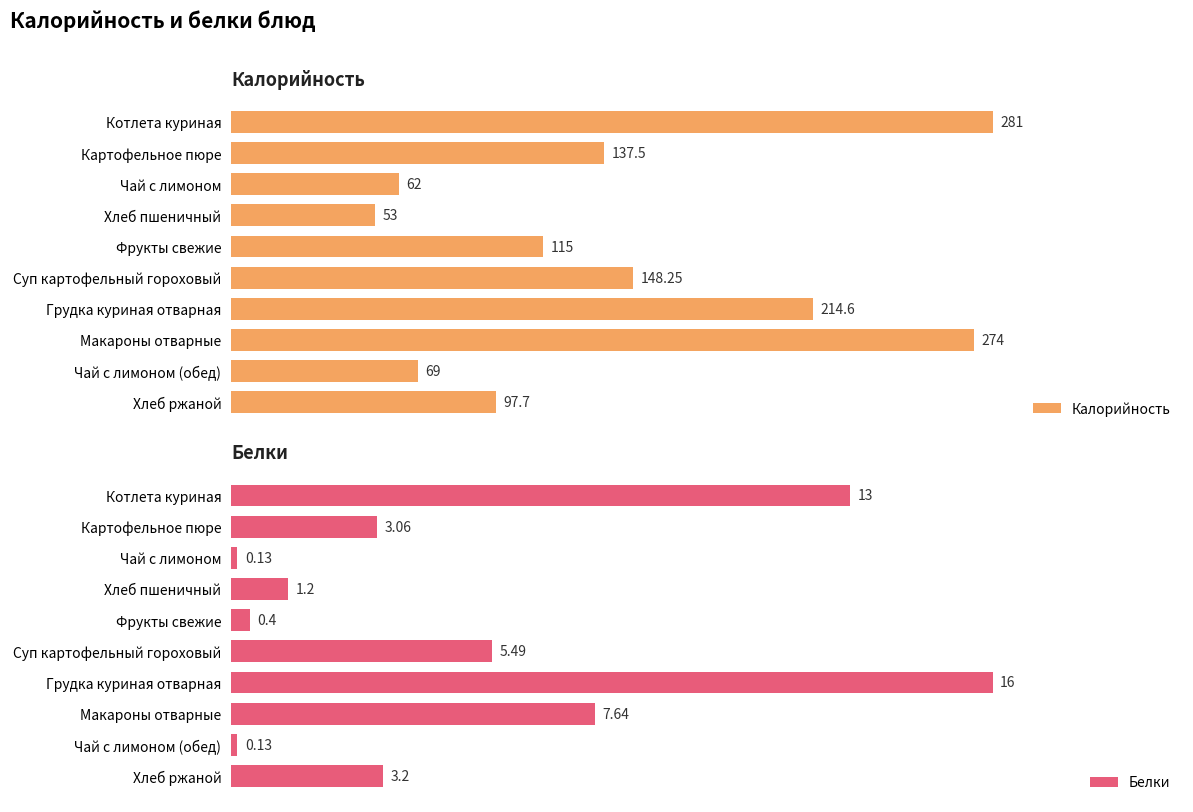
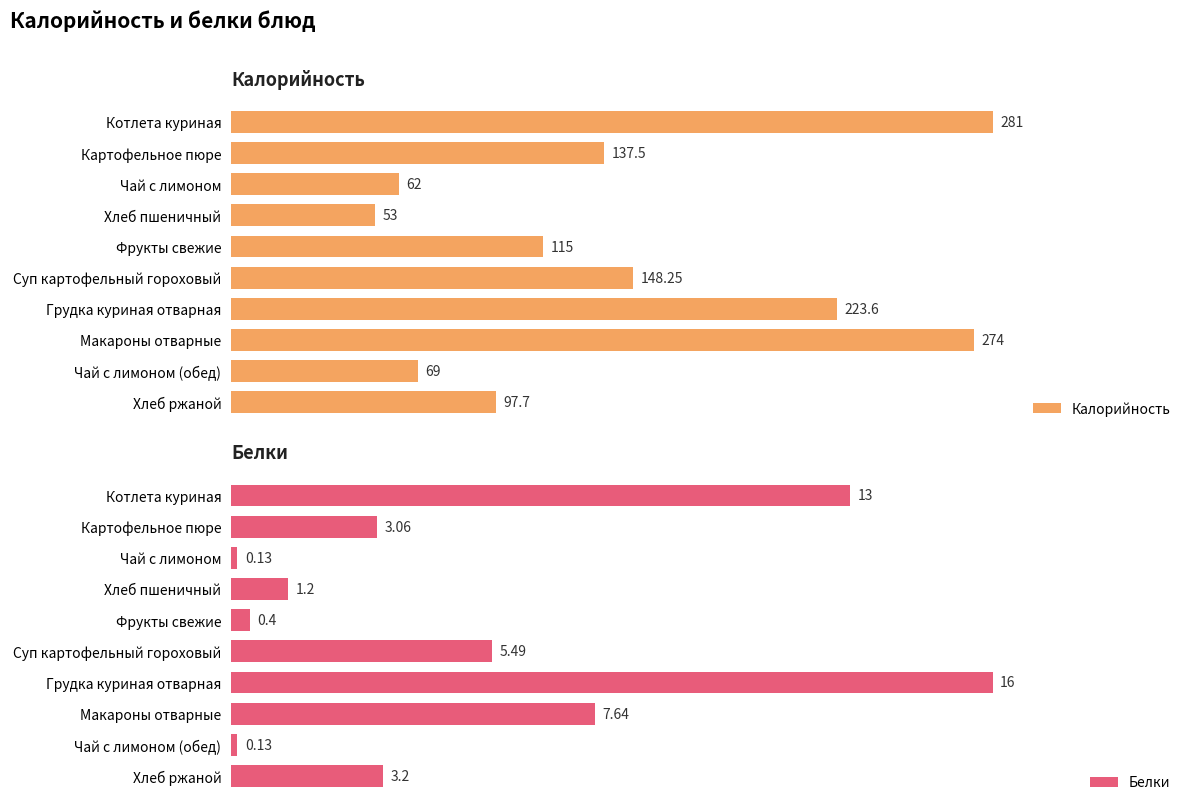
  {
    "Калорийность": {
      "Котлета куриная": 281,
      "Картофельное пюре": 137.5,
      "Чай с лимоном": 62,
      "Хлеб пшеничный": 53,
      "Фрукты свежие": 115,
      "Суп картофельный гороховый": 148.25,
-     "Грудка куриная отварная": 214.6,
+     "Грудка куриная отварная": 223.6,
      "Макароны отварные": 274,
      "Чай с лимоном (обед)": 69,
      "Хлеб ржаной": 97.7
    },
    "Белки": {
      "Котлета куриная": 13,
      "Картофельное пюре": 3.06,
      "Чай с лимоном": 0.13,
      "Хлеб пшеничный": 1.2,
      "Фрукты свежие": 0.4,
      "Суп картофельный гороховый": 5.49,
      "Грудка куриная отварная": 16,
      "Макароны отварные": 7.64,
      "Чай с лимоном (обед)": 0.13,
      "Хлеб ржаной": 3.2
    }
  }
